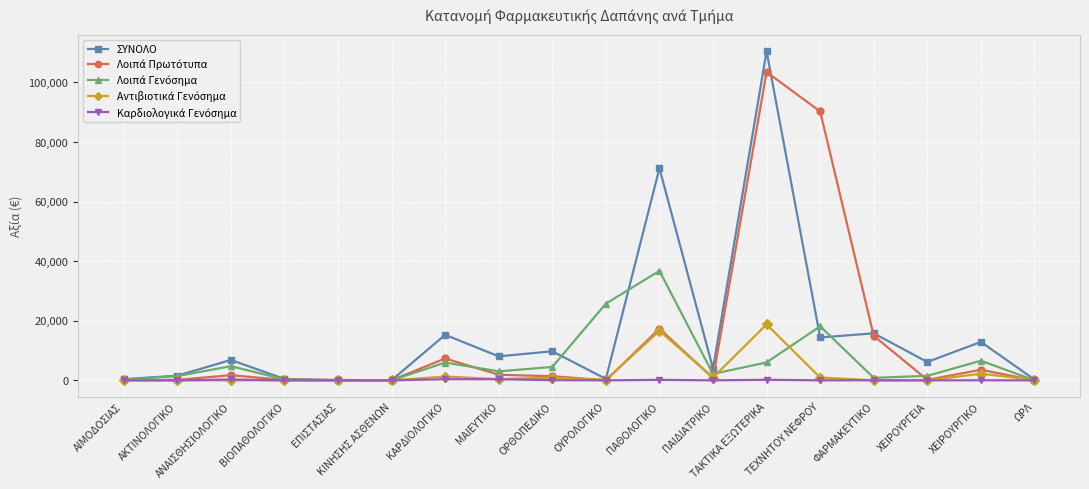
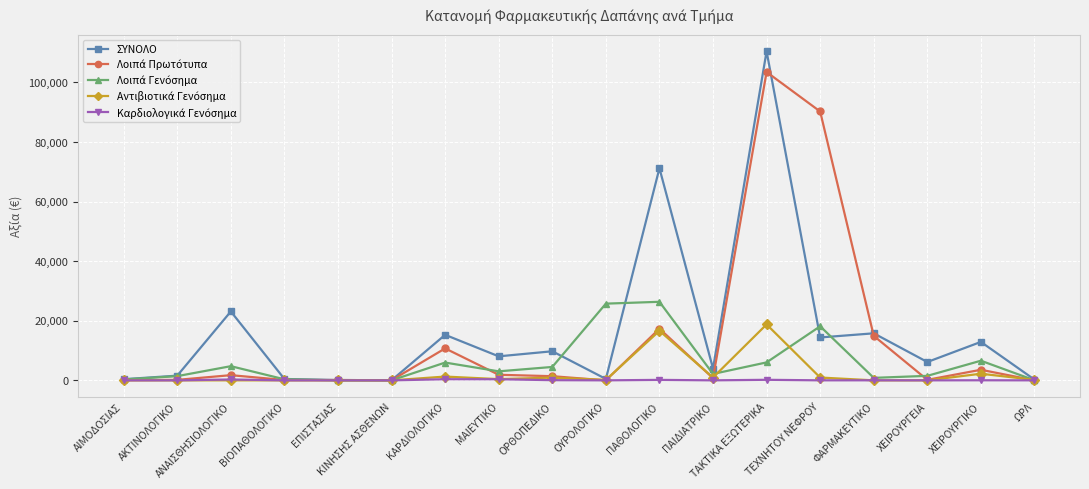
  {
    "ΣΥΝΟΛΟ": {
-     "ΑΝΑΙΣΘΗΣΙΟΛΟΓΙΚΟ": "7,000",
+     "ΑΝΑΙΣΘΗΣΙΟΛΟΓΙΚΟ": "23,000",
      "ΚΑΡΔΙΟΛΟΓΙΚΟ": "15,000",
      "ΜΑΙΕΥΤΙΚΟ": "8,000",
      "ΟΡΘΟΠΕΔΙΚΟ": "10,000",
      "ΠΑΘΟΛΟΓΙΚΟ": "71,000",
      "ΠΑΙΔΙΑΤΡΙΚΟ": "4,000",
      "ΤΑΚΤΙΚΑ ΕΞΩΤΕΡΙΚΑ": "110,000",
      "ΤΕΧΝΗΤΟΥ ΝΕΦΡΟΥ": "14,000",
      "ΧΕΙΡΟΥΡΓΕΙΑ": "6,000",
      "ΧΕΙΡΟΥΡΓΙΚΟ": "13,000"
    },
    "Λοιπά Πρωτότυπα": {
      "ΑΝΑΙΣΘΗΣΙΟΛΟΓΙΚΟ": "2,000",
-     "ΚΑΡΔΙΟΛΟΓΙΚΟ": "7,000",
+     "ΚΑΡΔΙΟΛΟΓΙΚΟ": "11,000",
      "ΜΑΙΕΥΤΙΚΟ": "2,000",
      "ΤΑΚΤΙΚΑ ΕΞΩΤΕΡΙΚΑ": "104,000",
      "ΤΕΧΝΗΤΟΥ ΝΕΦΡΟΥ": "90,000",
      "ΧΕΙΡΟΥΡΓΙΚΟ": "4,000"
    },
    "Λοιπά Γενόσημα": {
      "ΑΝΑΙΣΘΗΣΙΟΛΟΓΙΚΟ": "5,000",
      "ΚΑΡΔΙΟΛΟΓΙΚΟ": "6,000",
      "ΜΑΙΕΥΤΙΚΟ": "3,000",
      "ΟΡΘΟΠΕΔΙΚΟ": "4,000",
      "ΟΥΡΟΛΟΓΙΚΟ": "26,000",
-     "ΠΑΘΟΛΟΓΙΚΟ": "37,000",
+     "ΠΑΘΟΛΟΓΙΚΟ": "26,000",
      "ΠΑΙΔΙΑΤΡΙΚΟ": "2,000",
      "ΤΑΚΤΙΚΑ ΕΞΩΤΕΡΙΚΑ": "6,000",
      "ΤΕΧΝΗΤΟΥ ΝΕΦΡΟΥ": "18,000",
      "ΧΕΙΡΟΥΡΓΕΙΑ": "2,000",
      "ΧΕΙΡΟΥΡΓΙΚΟ": "7,000"
    },
    "Αντιβιοτικά Γενόσημα": {
      "ΚΑΡΔΙΟΛΟΓΙΚΟ": "1,000",
      "ΤΑΚΤΙΚΑ ΕΞΩΤΕΡΙΚΑ": "19,000",
      "ΤΕΧΝΗΤΟΥ ΝΕΦΡΟΥ": "1,000",
      "ΧΕΙΡΟΥΡΓΙΚΟ": "2,000"
    },
    "Καρδιολογικά Γενόσημα": {
      "ΚΑΡΔΙΟΛΟΓΙΚΟ": "0",
      "ΟΡΘΟΠΕΔΙΚΟ": "0",
      "ΠΑΘΟΛΟΓΙΚΟ": "0",
      "ΤΑΚΤΙΚΑ ΕΞΩΤΕΡΙΚΑ": "0",
      "ΤΕΧΝΗΤΟΥ ΝΕΦΡΟΥ": "0",
      "ΧΕΙΡΟΥΡΓΙΚΟ": "0"
    }
  }
